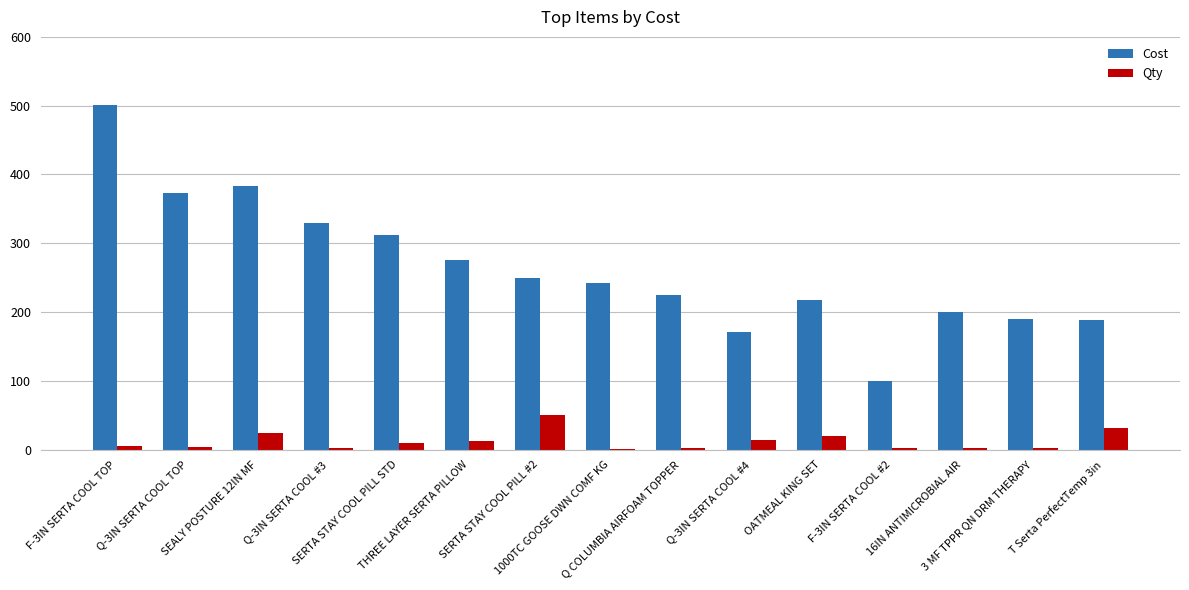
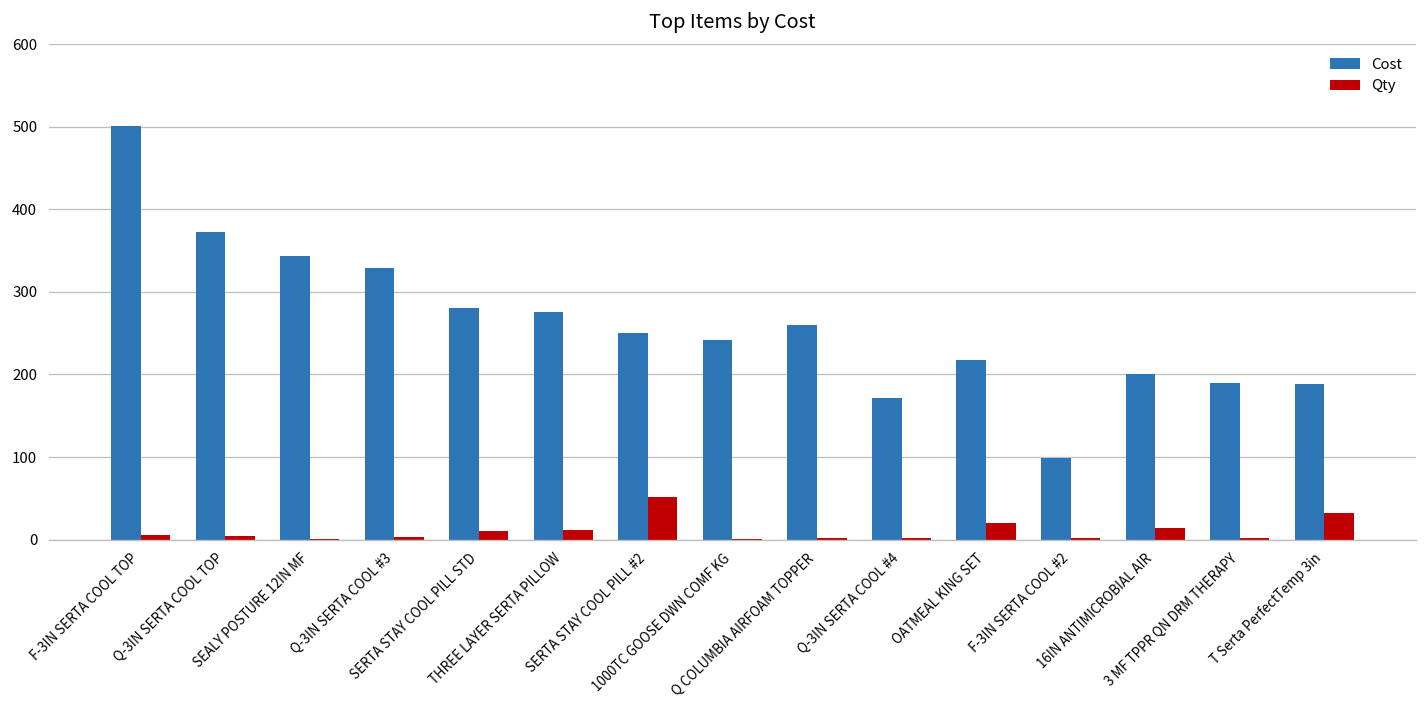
  {
    "Cost": {
      "F-3IN SERTA COOL TOP": 500,
      "Q-3IN SERTA COOL TOP": 370,
-     "SEALY POSTURE 12IN MF": 380,
+     "SEALY POSTURE 12IN MF": 340,
      "Q-3IN SERTA COOL #3": 330,
-     "SERTA STAY COOL PILL STD": 310,
+     "SERTA STAY COOL PILL STD": 280,
      "THREE LAYER SERTA PILLOW": 280,
      "SERTA STAY COOL PILL #2": 250,
      "1000TC GOOSE DWN COMF KG": 240,
-     "Q COLUMBIA AIRFOAM TOPPER": 220,
+     "Q COLUMBIA AIRFOAM TOPPER": 260,
      "Q-3IN SERTA COOL #4": 170,
      "OATMEAL KING SET": 220,
      "F-3IN SERTA COOL #2": 100,
      "16IN ANTIMICROBIAL AIR": 200,
      "3 MF TPPR QN DRM THERAPY": 190,
      "T Serta PerfectTemp 3in": 190
    },
    "Qty": {
      "F-3IN SERTA COOL TOP": 10,
      "Q-3IN SERTA COOL TOP": 0,
-     "SEALY POSTURE 12IN MF": 20,
+     "SEALY POSTURE 12IN MF": 0,
      "SERTA STAY COOL PILL STD": 10,
      "THREE LAYER SERTA PILLOW": 10,
      "SERTA STAY COOL PILL #2": 50,
-     "Q-3IN SERTA COOL #4": 10,
+     "Q-3IN SERTA COOL #4": 0,
      "OATMEAL KING SET": 20,
-     "16IN ANTIMICROBIAL AIR": 0,
+     "16IN ANTIMICROBIAL AIR": 10,
      "T Serta PerfectTemp 3in": 30
    }
  }
